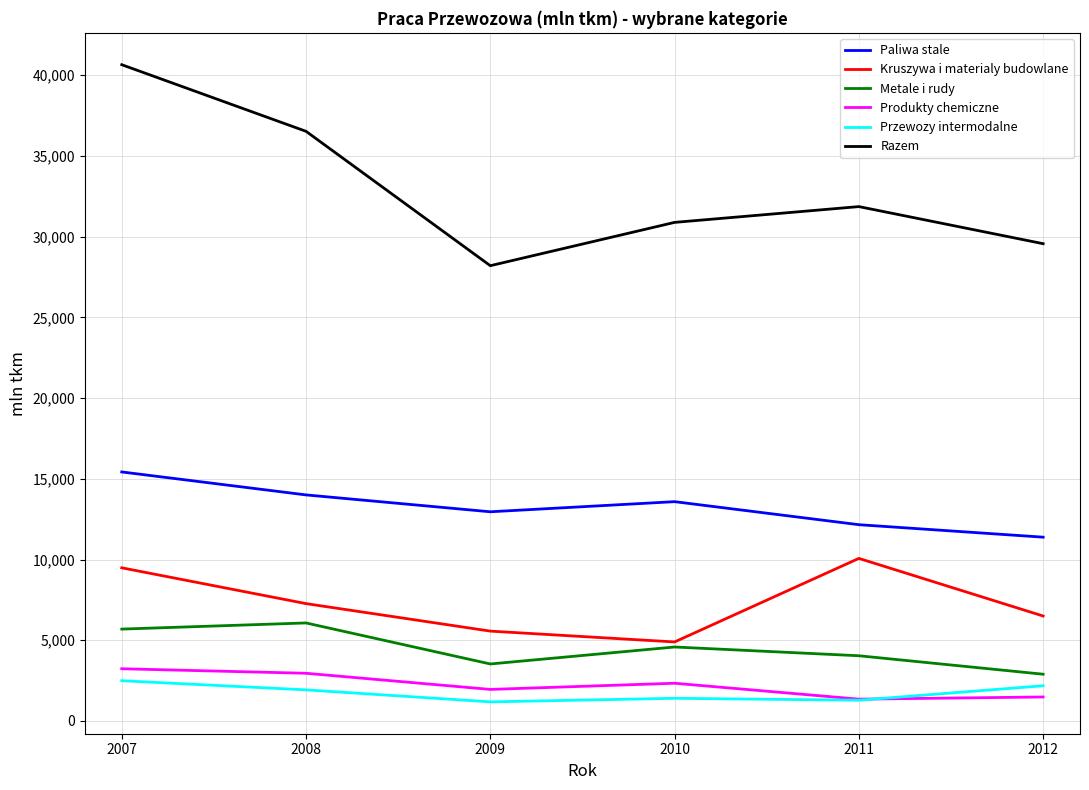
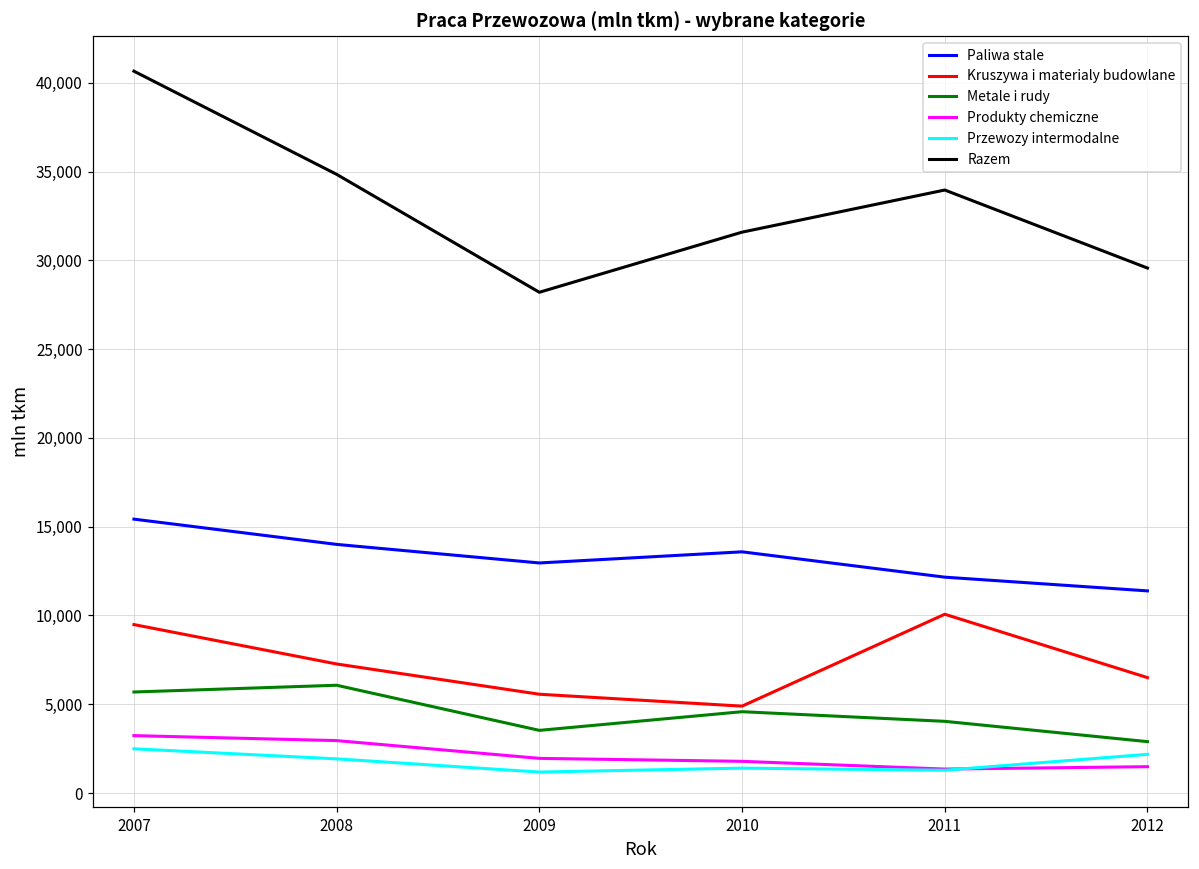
  {
    "Paliwa stale": {
      "2007": "15,400",
      "2008": "14,000",
      "2009": "13,000",
      "2010": "13,600",
      "2011": "12,200",
      "2012": "11,400"
    },
    "Kruszywa i materialy budowlane": {
      "2007": "9,500",
      "2008": "7,300",
      "2009": "5,600",
      "2010": "4,900",
      "2011": "10,100",
      "2012": "6,500"
    },
    "Metale i rudy": {
      "2007": "5,700",
      "2008": "6,100",
      "2009": "3,500",
      "2010": "4,600",
      "2011": "4,000",
      "2012": "2,900"
    },
    "Produkty chemiczne": {
      "2007": "3,200",
      "2008": "3,000",
      "2009": "2,000",
-     "2010": "2,300",
+     "2010": "1,800",
      "2012": "1,500"
    },
    "Przewozy intermodalne": {
      "2007": "2,500",
      "2008": "1,900",
      "2009": "1,200",
      "2010": "1,400",
      "2012": "2,200"
    },
    "Razem": {
      "2007": "40,700",
-     "2008": "36,500",
+     "2008": "34,800",
      "2009": "28,200",
-     "2010": "30,900",
-     "2011": "31,900",
+     "2010": "31,600",
+     "2011": "34,000",
      "2012": "29,600"
    }
  }
